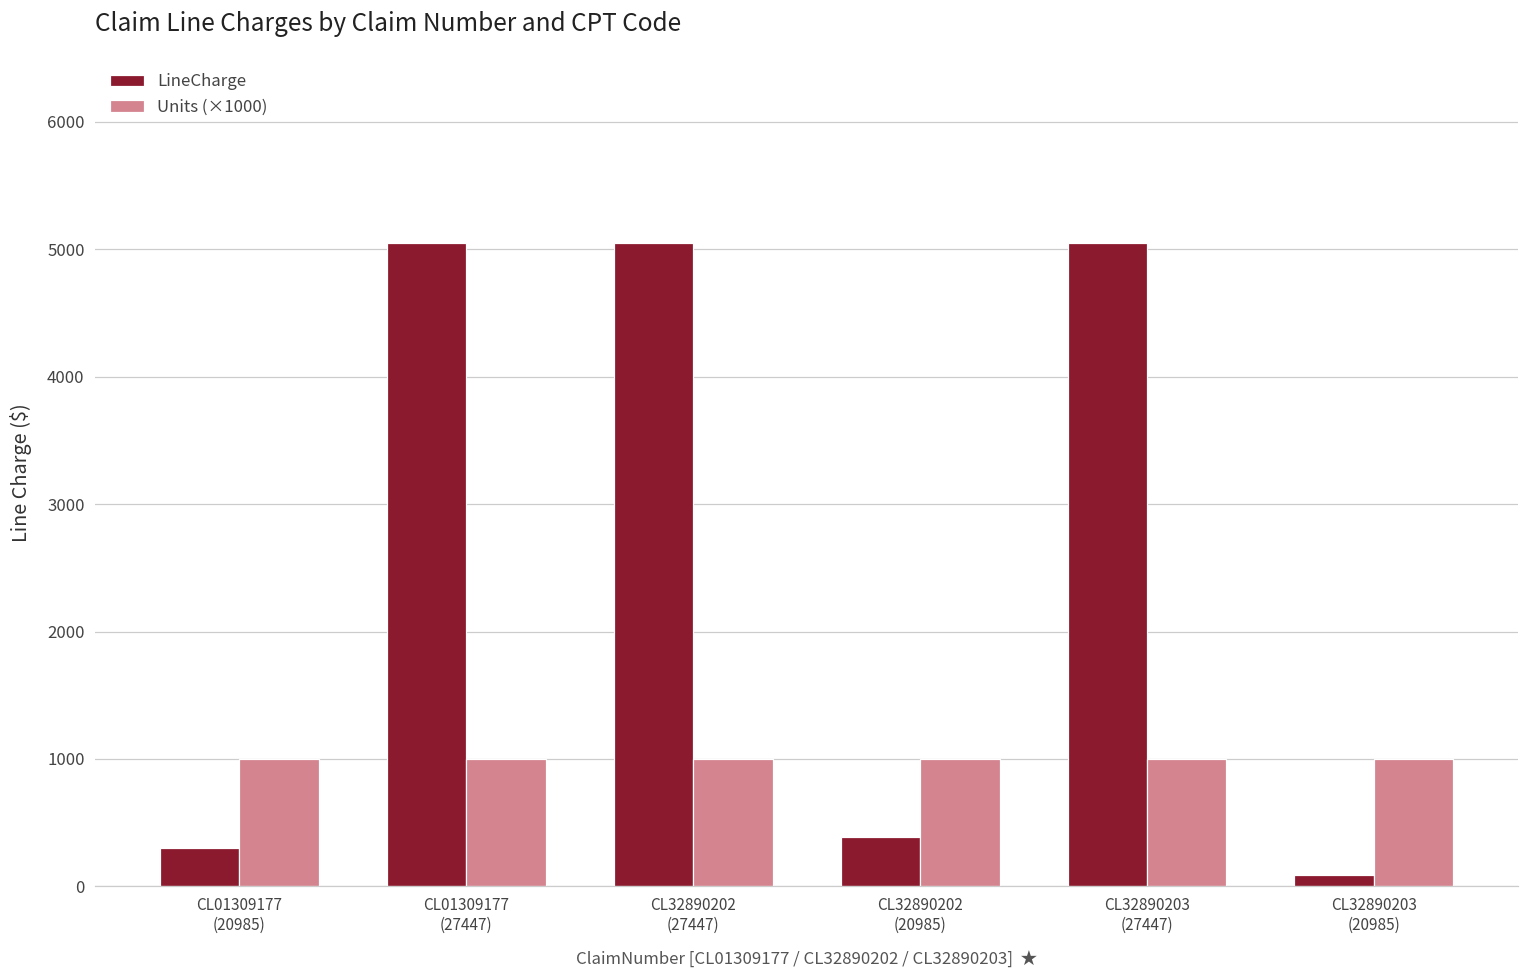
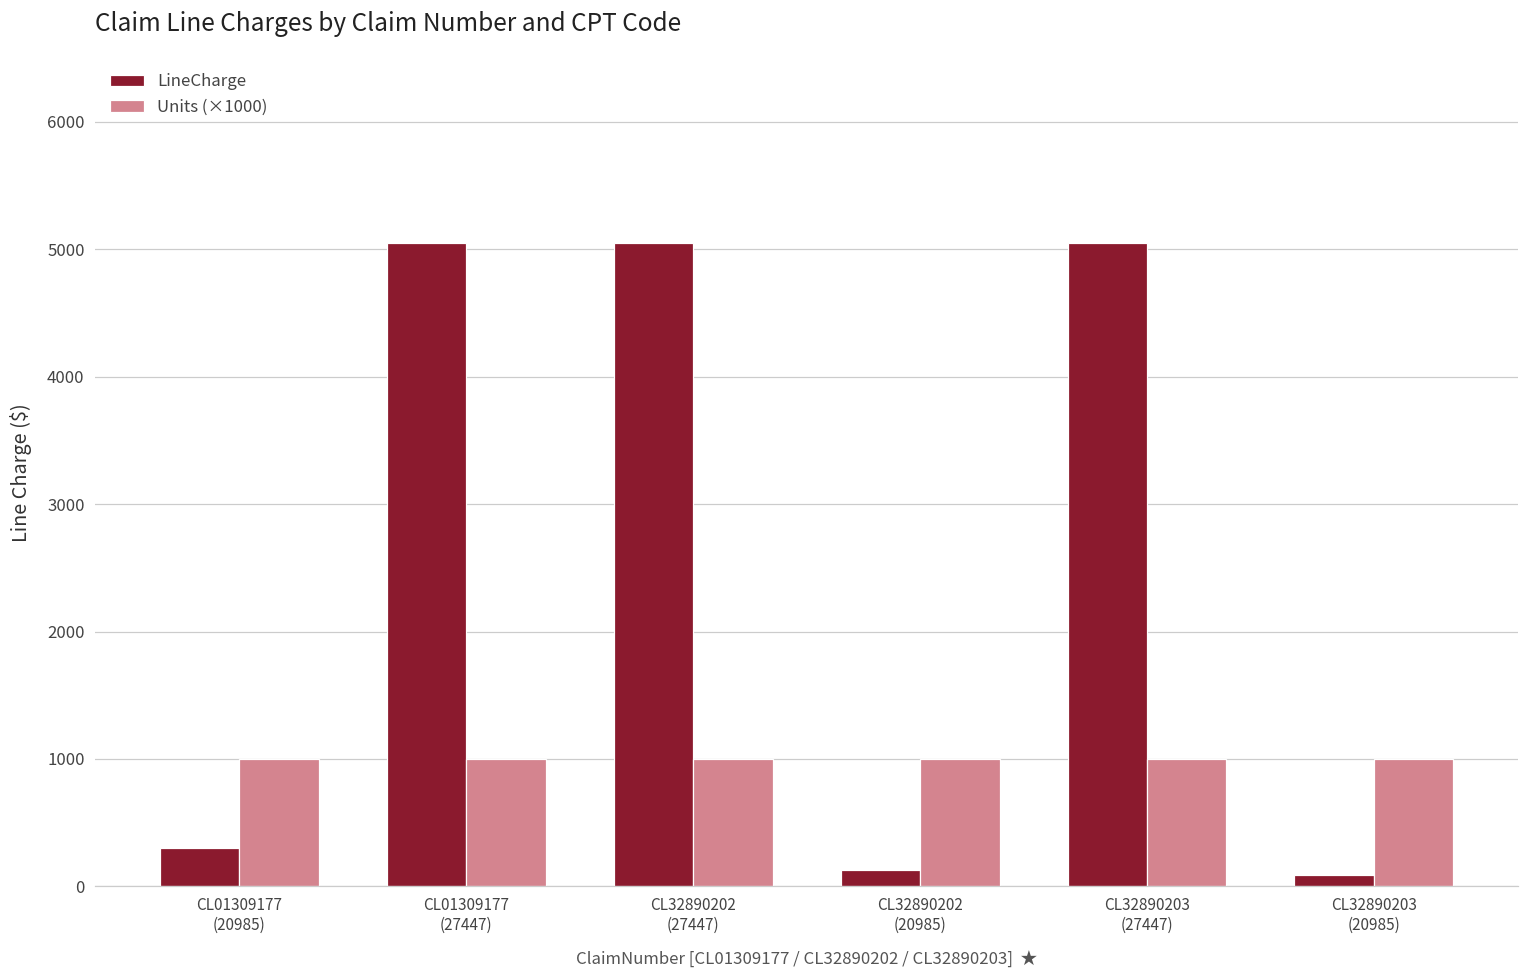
  {
    "LineCharge": {
      "CL01309177 (20985)": 300,
      "CL01309177 (27447)": 5050,
      "CL32890202 (27447)": 5050,
-     "CL32890202 (20985)": 380,
+     "CL32890202 (20985)": 120,
      "CL32890203 (27447)": 5050,
      "CL32890203 (20985)": 90
    },
    "Units (×1000)": {
      "CL01309177 (20985)": 1000,
      "CL01309177 (27447)": 1000,
      "CL32890202 (27447)": 1000,
      "CL32890202 (20985)": 1000,
      "CL32890203 (27447)": 1000,
      "CL32890203 (20985)": 1000
    }
  }
